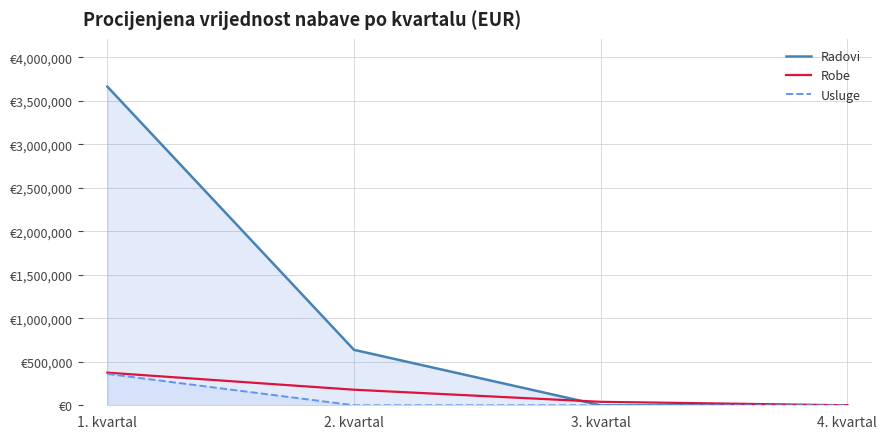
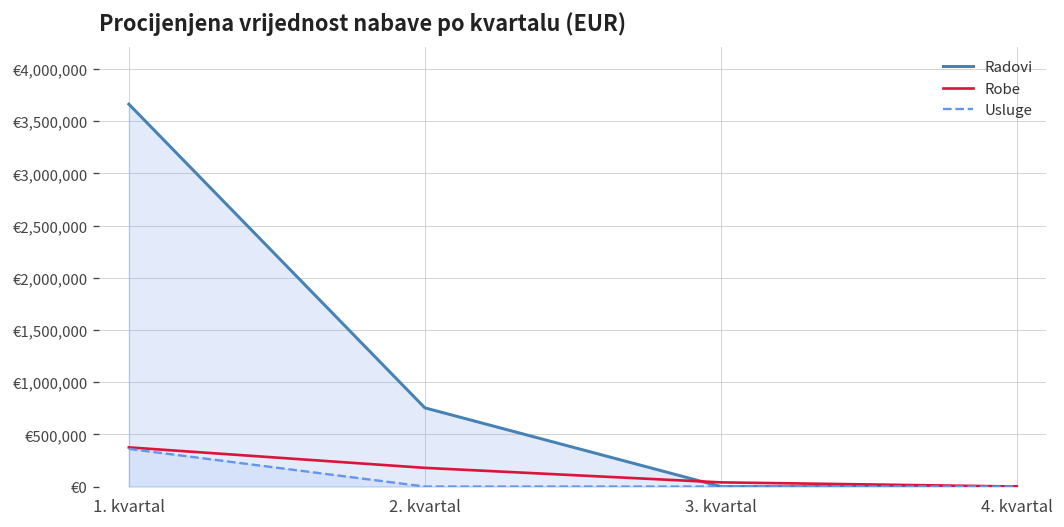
  {
    "Radovi": {
      "1. kvartal": "€3,700,000",
-     "2. kvartal": "€600,000"
+     "2. kvartal": "€800,000"
    },
    "Robe": {
      "2. kvartal": "€200,000",
      "3. kvartal": "€0"
    },
    "Usluge": {
      "2. kvartal": "€0"
    }
  }
